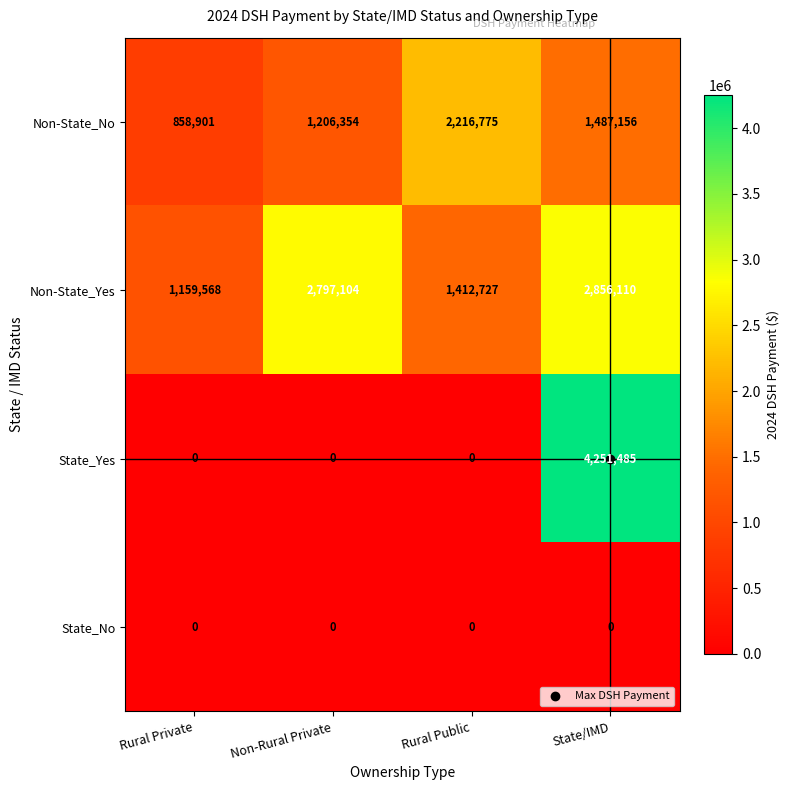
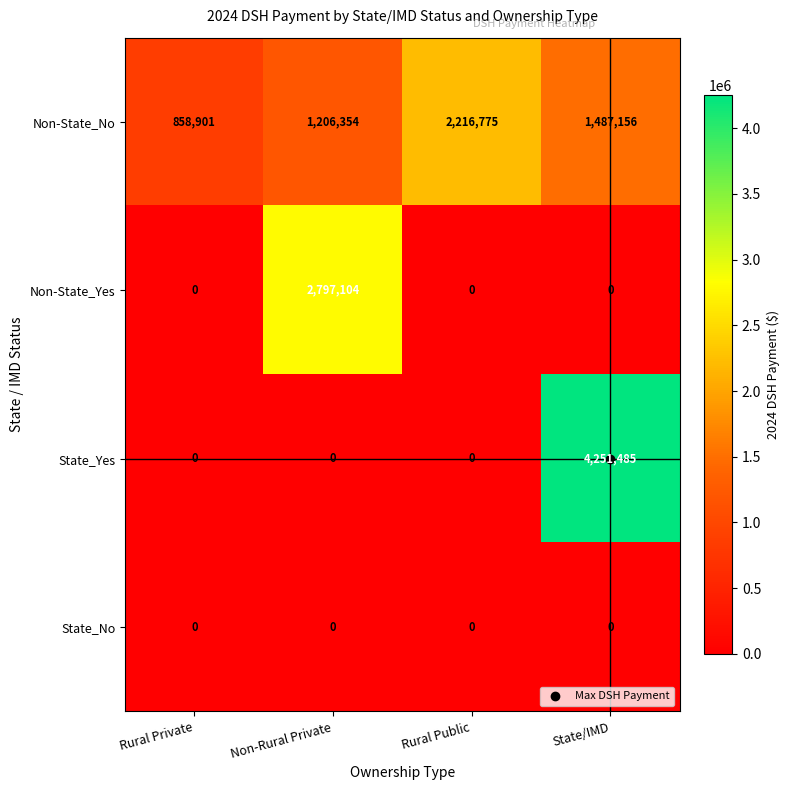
  {
    "Non-State_No": {
      "Rural Private": "858,901",
      "Non-Rural Private": "1,206,354",
      "Rural Public": "2,216,775",
      "State/IMD": "1,487,156"
    },
    "Non-State_Yes": {
-     "Rural Private": "1,159,568",
+     "Rural Private": "0",
      "Non-Rural Private": "2,797,104",
-     "Rural Public": "1,412,727",
-     "State/IMD": "2,856,110"
+     "Rural Public": "0",
+     "State/IMD": "0"
    },
    "State_Yes": {
      "Rural Private": "0",
      "Non-Rural Private": "0",
      "Rural Public": "0"
    },
    "State_No": {
      "Rural Private": "0",
      "Non-Rural Private": "0",
      "Rural Public": "0",
      "State/IMD": "0"
    }
  }
